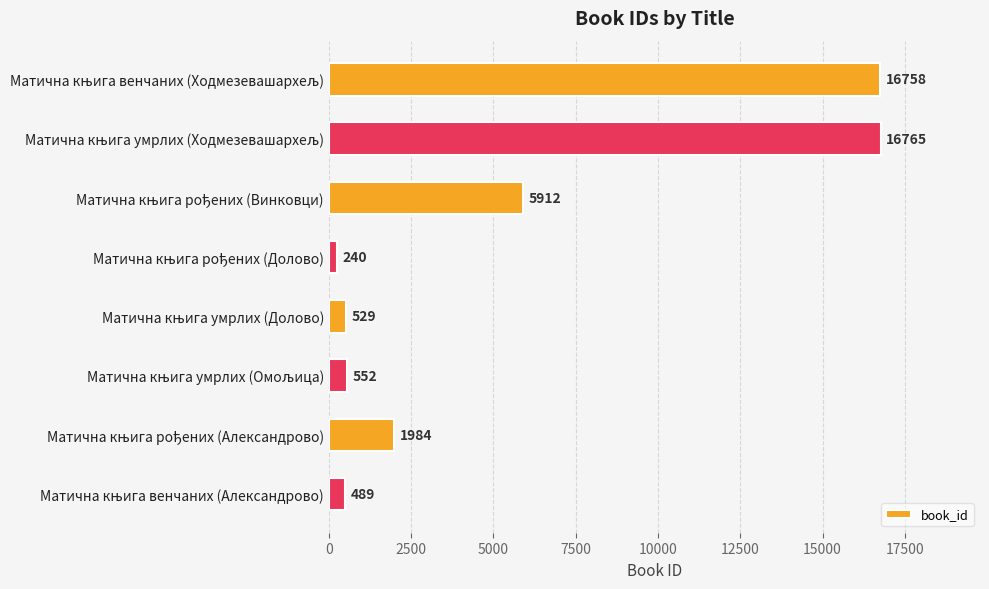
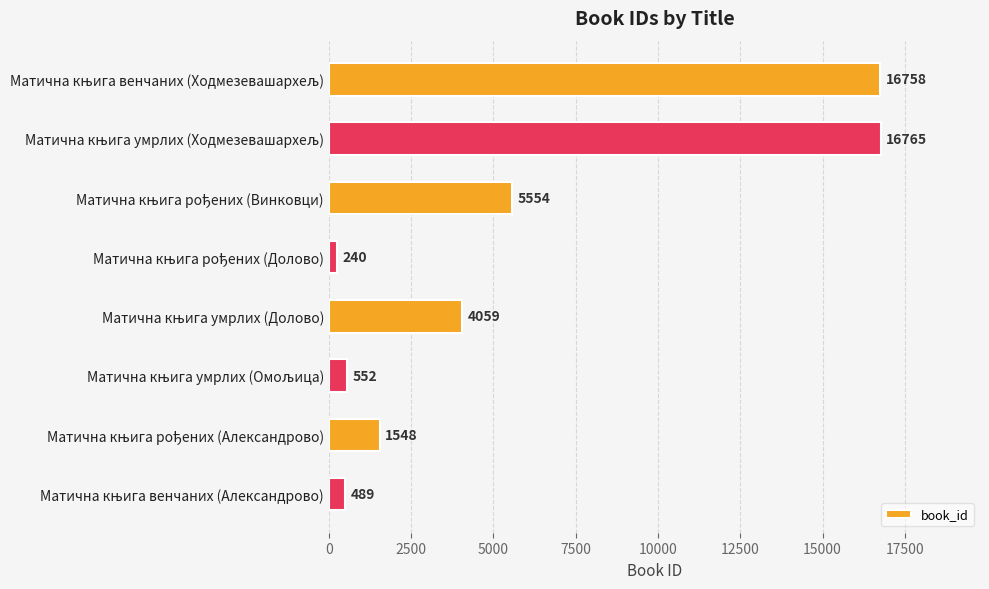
  {
    "Матична књига венчаних (Ходмезевашархељ)": 16758,
    "Матична књига умрлих (Ходмезевашархељ)": 16765,
-   "Матична књига рођених (Винковци)": 5912,
+   "Матична књига рођених (Винковци)": 5554,
    "Матична књига рођених (Долово)": 240,
-   "Матична књига умрлих (Долово)": 529,
+   "Матична књига умрлих (Долово)": 4059,
    "Матична књига умрлих (Омољица)": 552,
-   "Матична књига рођених (Александрово)": 1984,
+   "Матична књига рођених (Александрово)": 1548,
    "Матична књига венчаних (Александрово)": 489
  }
